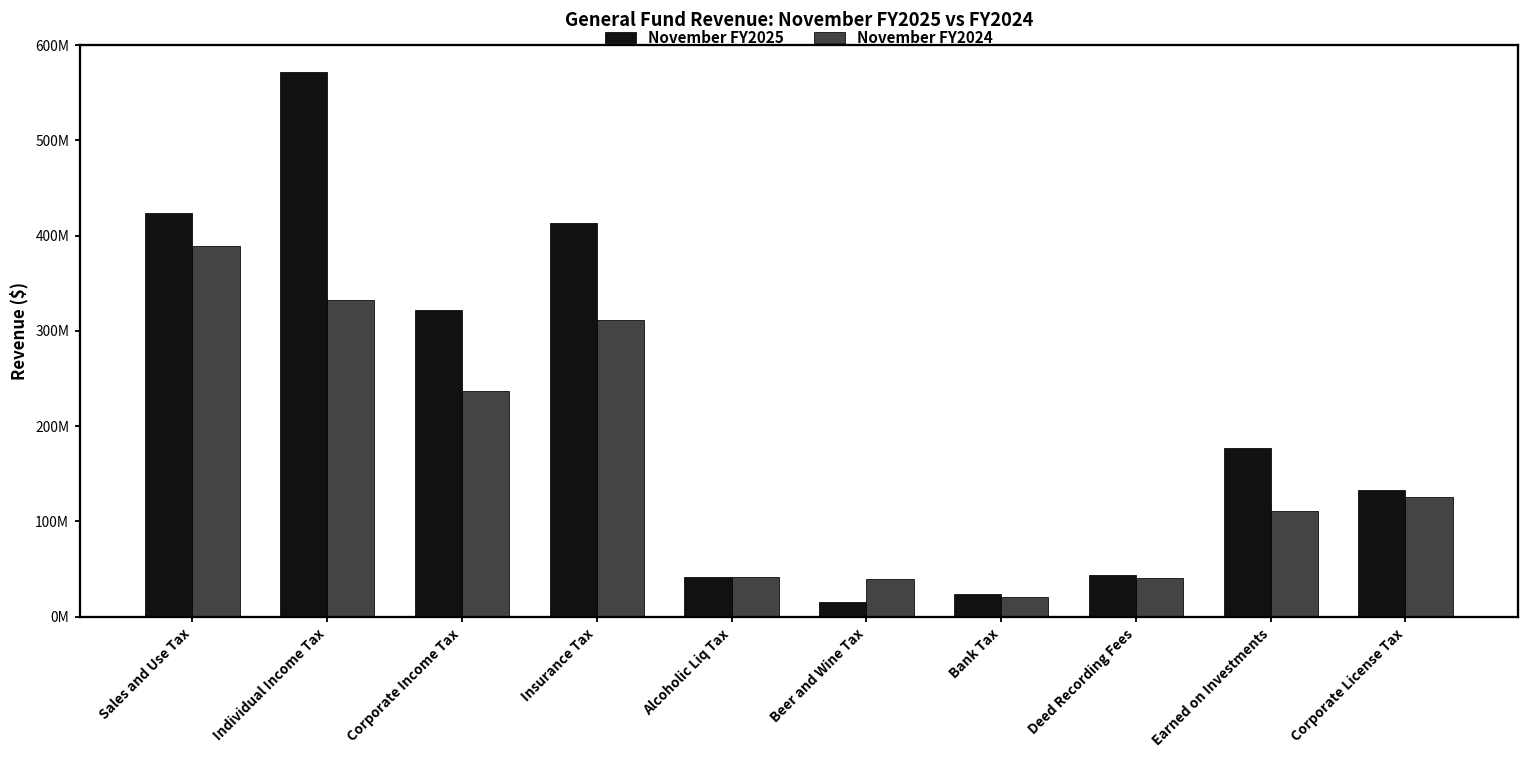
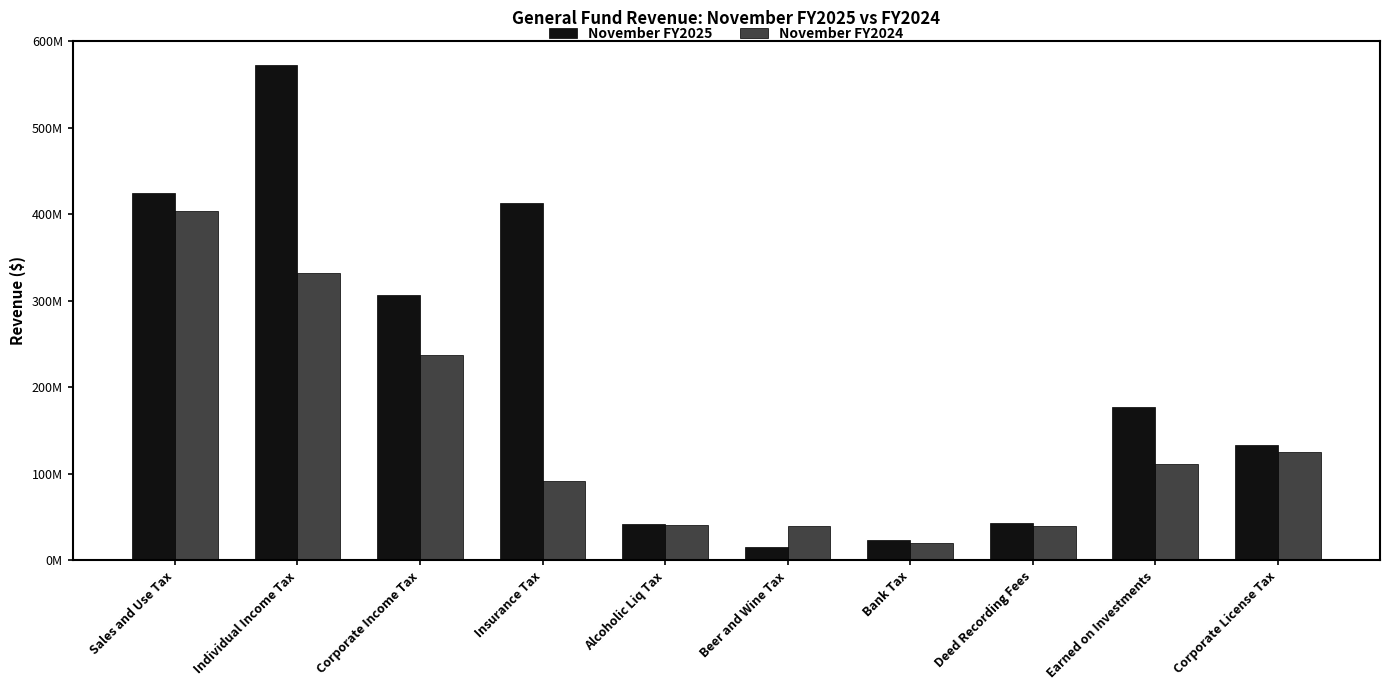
  {
    "November FY2025": {
      "Sales and Use Tax": 420000000,
      "Individual Income Tax": 570000000,
-     "Corporate Income Tax": 320000000,
+     "Corporate Income Tax": 310000000,
      "Insurance Tax": 410000000,
      "Alcoholic Liq Tax": 40000000,
      "Beer and Wine Tax": 20000000,
      "Bank Tax": 20000000,
      "Deed Recording Fees": 40000000,
      "Earned on Investments": 180000000,
      "Corporate License Tax": 130000000
    },
    "November FY2024": {
-     "Sales and Use Tax": 390000000,
+     "Sales and Use Tax": 400000000,
      "Individual Income Tax": 330000000,
      "Corporate Income Tax": 240000000,
-     "Insurance Tax": 310000000,
+     "Insurance Tax": 90000000,
      "Alcoholic Liq Tax": 40000000,
      "Beer and Wine Tax": 40000000,
      "Bank Tax": 20000000,
      "Deed Recording Fees": 40000000,
      "Earned on Investments": 110000000,
      "Corporate License Tax": 130000000
    }
  }
